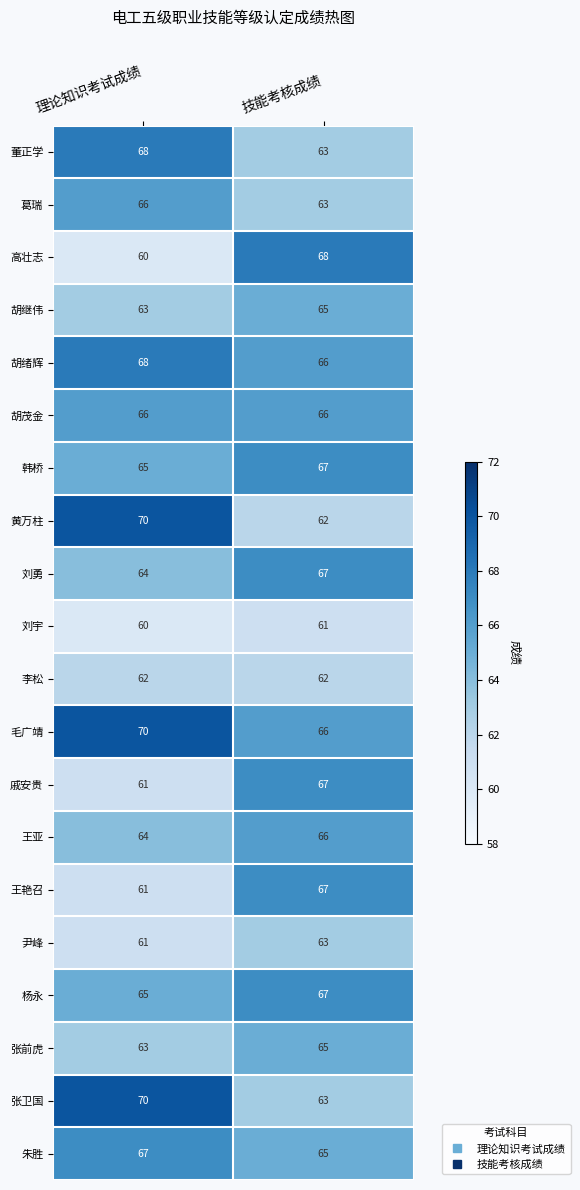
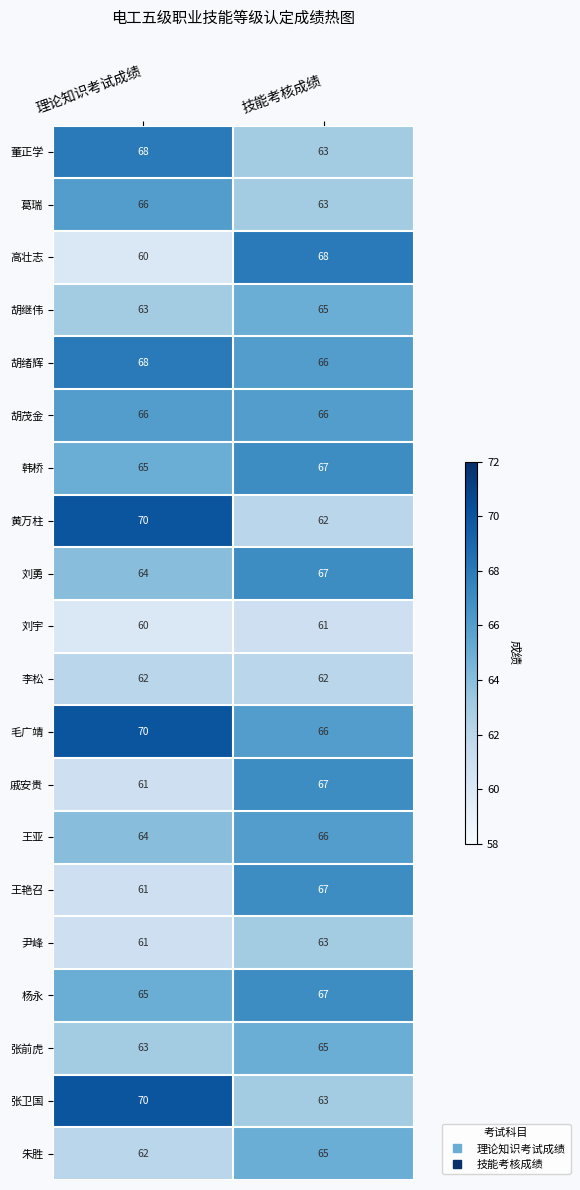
  {
    "董正学": {
      "理论知识考试成绩": 68,
      "技能考核成绩": 63
    },
    "葛瑞": {
      "理论知识考试成绩": 66,
      "技能考核成绩": 63
    },
    "高壮志": {
      "理论知识考试成绩": 60,
      "技能考核成绩": 68
    },
    "胡继伟": {
      "理论知识考试成绩": 63,
      "技能考核成绩": 65
    },
    "胡绪辉": {
      "理论知识考试成绩": 68,
      "技能考核成绩": 66
    },
    "胡茂金": {
      "理论知识考试成绩": 66,
      "技能考核成绩": 66
    },
    "韩桥": {
      "理论知识考试成绩": 65,
      "技能考核成绩": 67
    },
    "黄万柱": {
      "理论知识考试成绩": 70,
      "技能考核成绩": 62
    },
    "刘勇": {
      "理论知识考试成绩": 64,
      "技能考核成绩": 67
    },
    "刘宇": {
      "理论知识考试成绩": 60,
      "技能考核成绩": 61
    },
    "李松": {
      "理论知识考试成绩": 62,
      "技能考核成绩": 62
    },
    "毛广靖": {
      "理论知识考试成绩": 70,
      "技能考核成绩": 66
    },
    "戚安贵": {
      "理论知识考试成绩": 61,
      "技能考核成绩": 67
    },
    "王亚": {
      "理论知识考试成绩": 64,
      "技能考核成绩": 66
    },
    "王艳召": {
      "理论知识考试成绩": 61,
      "技能考核成绩": 67
    },
    "尹峰": {
      "理论知识考试成绩": 61,
      "技能考核成绩": 63
    },
    "杨永": {
      "理论知识考试成绩": 65,
      "技能考核成绩": 67
    },
    "张前虎": {
      "理论知识考试成绩": 63,
      "技能考核成绩": 65
    },
    "张卫国": {
      "理论知识考试成绩": 70,
      "技能考核成绩": 63
    },
    "朱胜": {
-     "理论知识考试成绩": 67,
+     "理论知识考试成绩": 62,
      "技能考核成绩": 65
    }
  }
